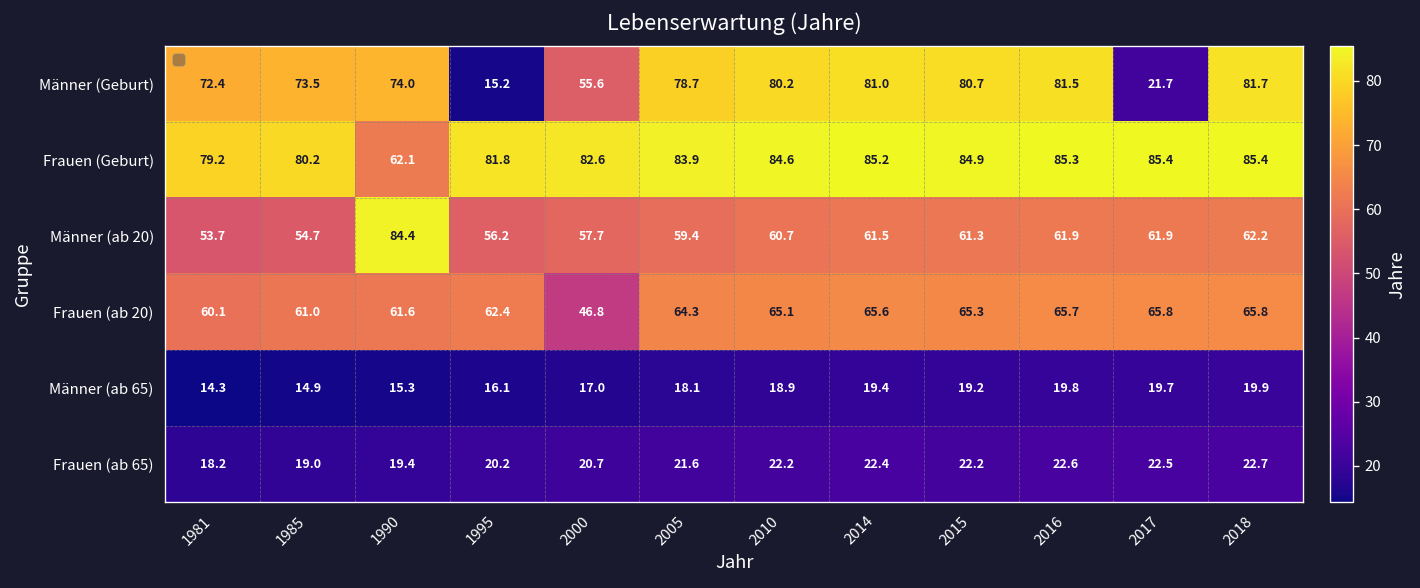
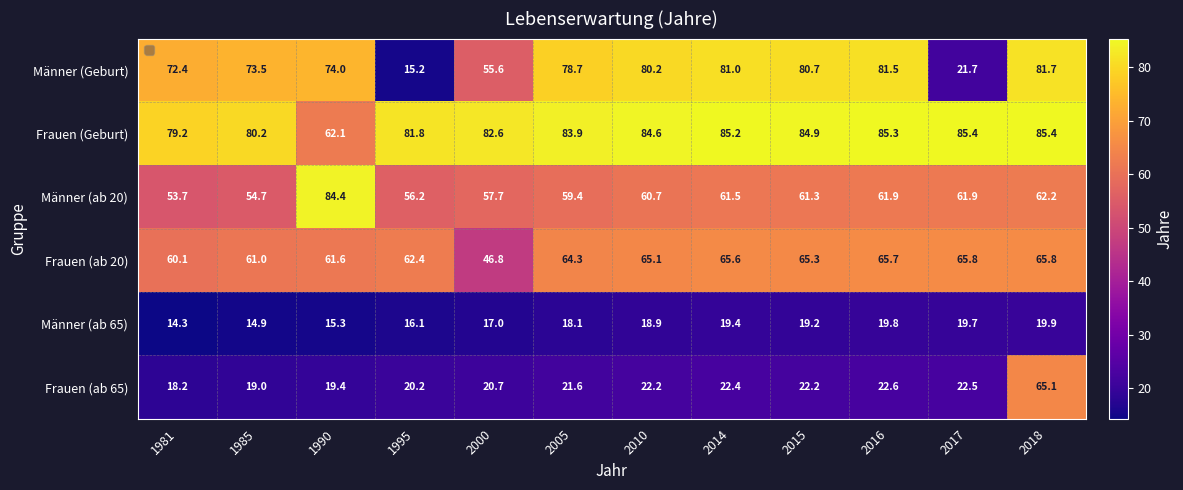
  {
    "Männer (Geburt)": {
      "1981": 72.4,
      "1985": 73.5,
      "1990": 74.0,
      "1995": 15.2,
      "2000": 55.6,
      "2005": 78.7,
      "2010": 80.2,
      "2014": 81.0,
      "2015": 80.7,
      "2016": 81.5,
      "2017": 21.7,
      "2018": 81.7
    },
    "Frauen (Geburt)": {
      "1981": 79.2,
      "1985": 80.2,
      "1990": 62.1,
      "1995": 81.8,
      "2000": 82.6,
      "2005": 83.9,
      "2010": 84.6,
      "2014": 85.2,
      "2015": 84.9,
      "2016": 85.3,
      "2017": 85.4,
      "2018": 85.4
    },
    "Männer (ab 20)": {
      "1981": 53.7,
      "1985": 54.7,
      "1990": 84.4,
      "1995": 56.2,
      "2000": 57.7,
      "2005": 59.4,
      "2010": 60.7,
      "2014": 61.5,
      "2015": 61.3,
      "2016": 61.9,
      "2017": 61.9,
      "2018": 62.2
    },
    "Frauen (ab 20)": {
      "1981": 60.1,
      "1985": 61.0,
      "1990": 61.6,
      "1995": 62.4,
      "2000": 46.8,
      "2005": 64.3,
      "2010": 65.1,
      "2014": 65.6,
      "2015": 65.3,
      "2016": 65.7,
      "2017": 65.8,
      "2018": 65.8
    },
    "Männer (ab 65)": {
      "1981": 14.3,
      "1985": 14.9,
      "1990": 15.3,
      "1995": 16.1,
      "2000": 17.0,
      "2005": 18.1,
      "2010": 18.9,
      "2014": 19.4,
      "2015": 19.2,
      "2016": 19.8,
      "2017": 19.7,
      "2018": 19.9
    },
    "Frauen (ab 65)": {
      "1981": 18.2,
      "1985": 19.0,
      "1990": 19.4,
      "1995": 20.2,
      "2000": 20.7,
      "2005": 21.6,
      "2010": 22.2,
      "2014": 22.4,
      "2015": 22.2,
      "2016": 22.6,
      "2017": 22.5,
-     "2018": 22.7
+     "2018": 65.1
    }
  }
